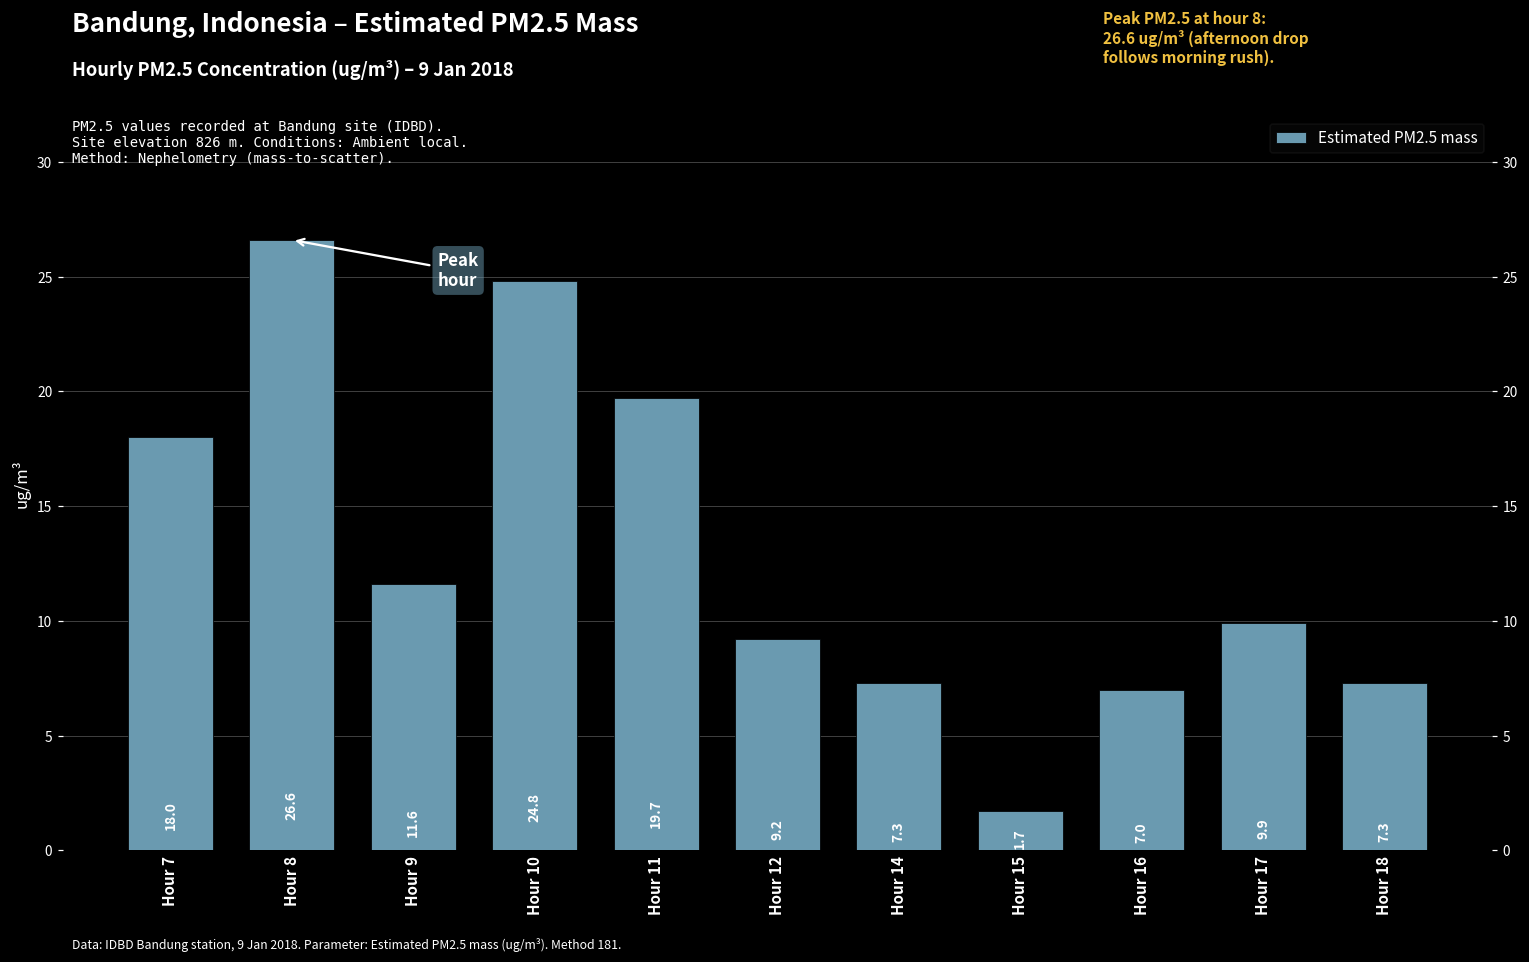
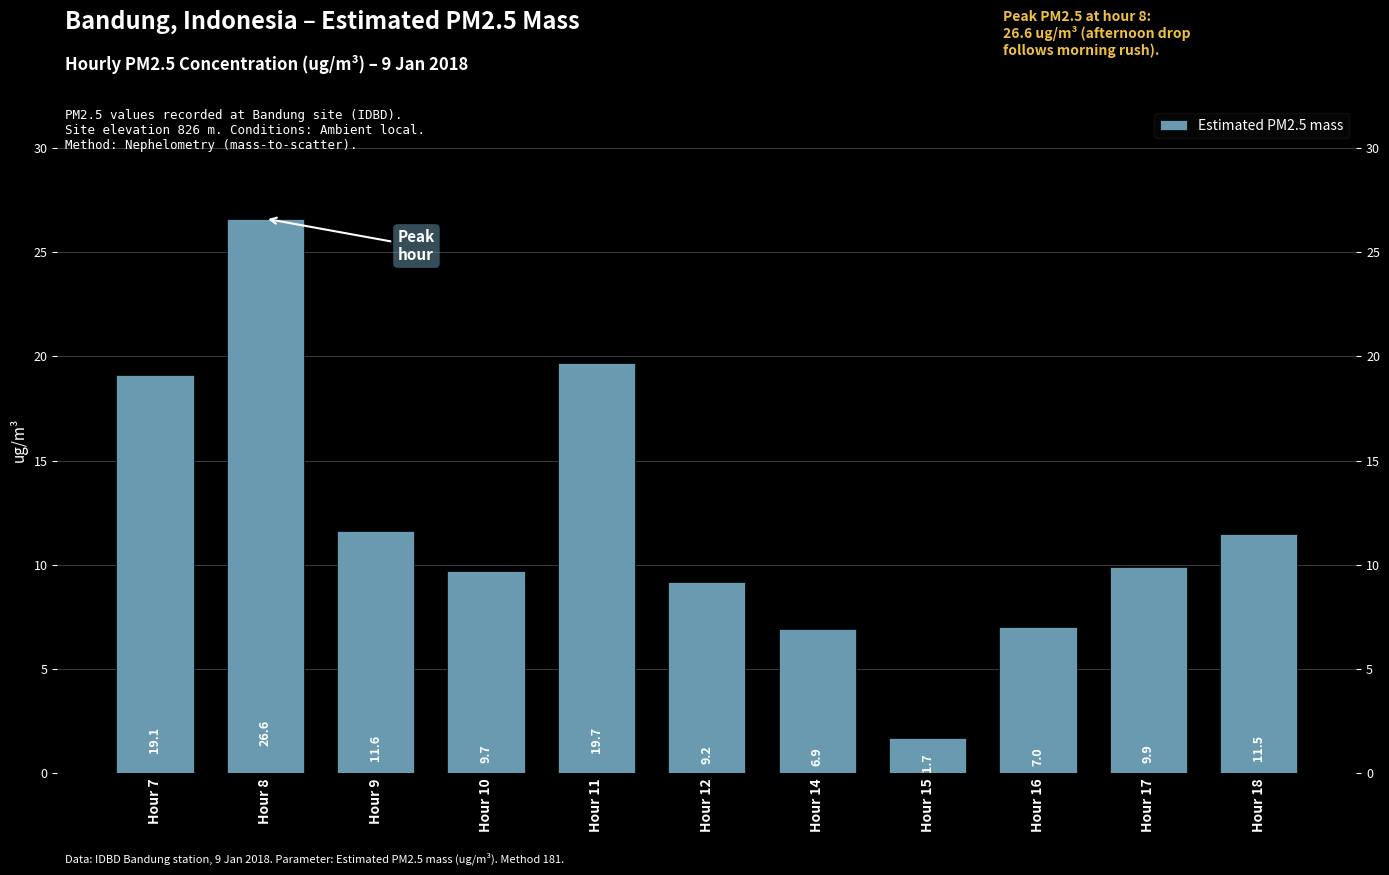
  {
-   "Hour 7": 18.0,
+   "Hour 7": 19.1,
    "Hour 8": 26.6,
    "Hour 9": 11.6,
-   "Hour 10": 24.8,
+   "Hour 10": 9.7,
    "Hour 11": 19.7,
    "Hour 12": 9.2,
-   "Hour 14": 7.3,
+   "Hour 14": 6.9,
    "Hour 15": 1.7,
    "Hour 16": 7.0,
    "Hour 17": 9.9,
-   "Hour 18": 7.3
+   "Hour 18": 11.5
  }
